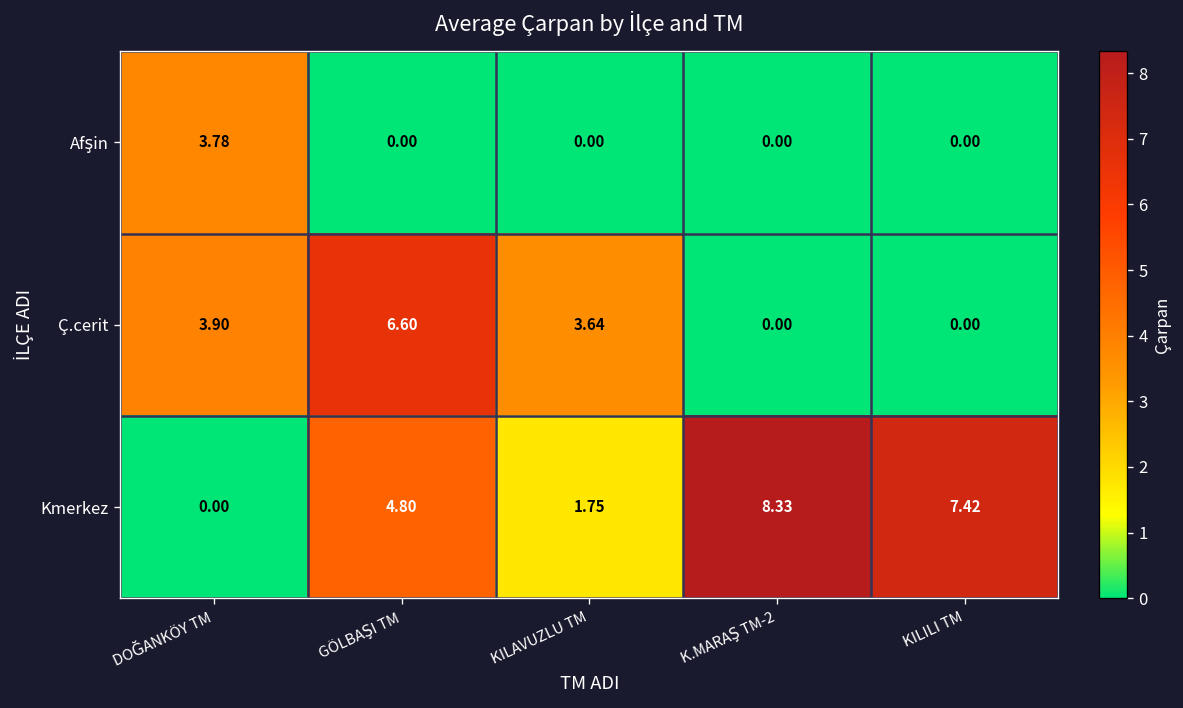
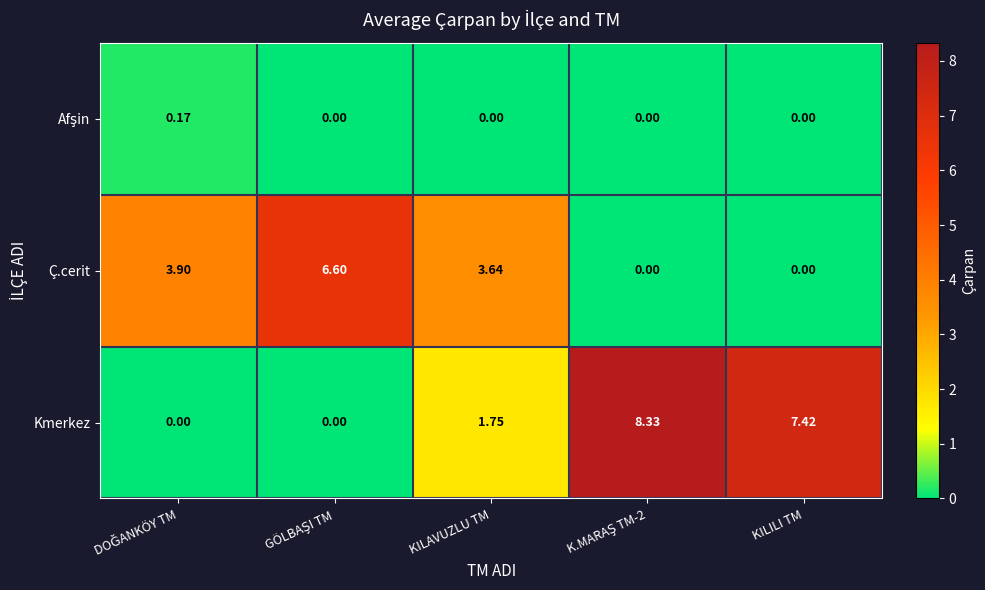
  {
    "Afşin": {
-     "DOĞANKÖY TM": 3.78,
+     "DOĞANKÖY TM": 0.17,
      "GÖLBAŞI TM": 0.00,
      "KILAVUZLU TM": 0.00,
      "K.MARAŞ TM-2": 0.00,
      "KILILI TM": 0.00
    },
    "Ç.cerit": {
      "DOĞANKÖY TM": 3.90,
      "GÖLBAŞI TM": 6.60,
      "KILAVUZLU TM": 3.64,
      "K.MARAŞ TM-2": 0.00,
      "KILILI TM": 0.00
    },
    "Kmerkez": {
      "DOĞANKÖY TM": 0.00,
-     "GÖLBAŞI TM": 4.80,
+     "GÖLBAŞI TM": 0.00,
      "KILAVUZLU TM": 1.75,
      "K.MARAŞ TM-2": 8.33,
      "KILILI TM": 7.42
    }
  }
